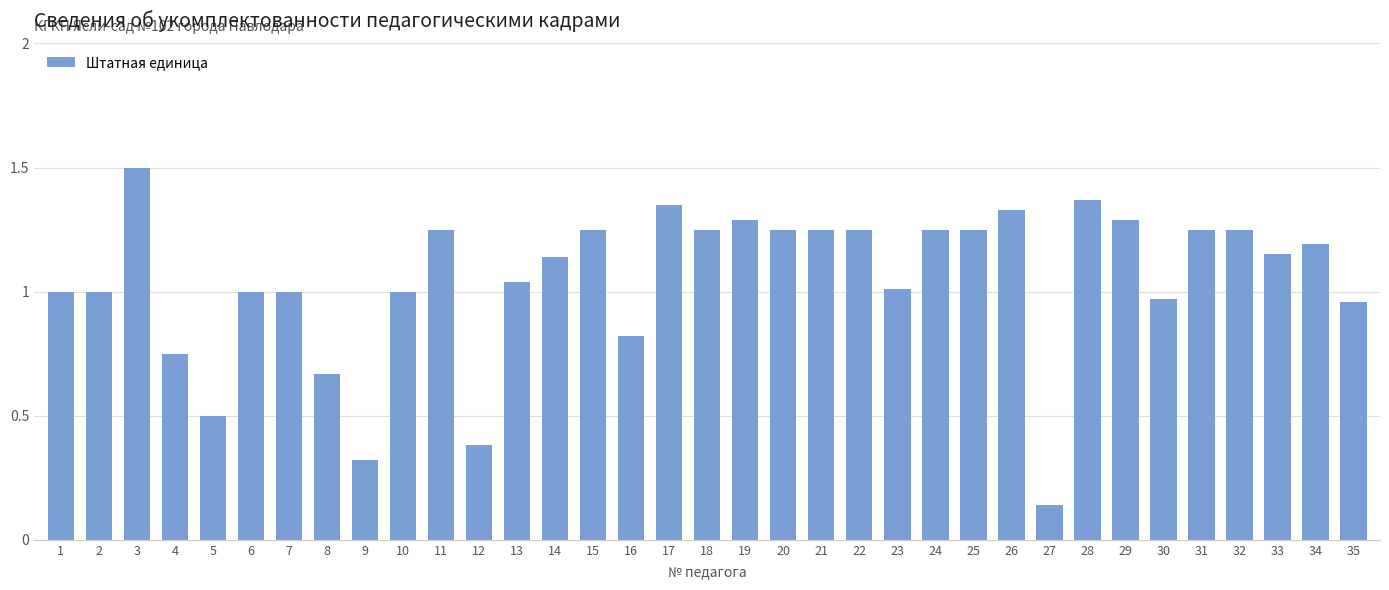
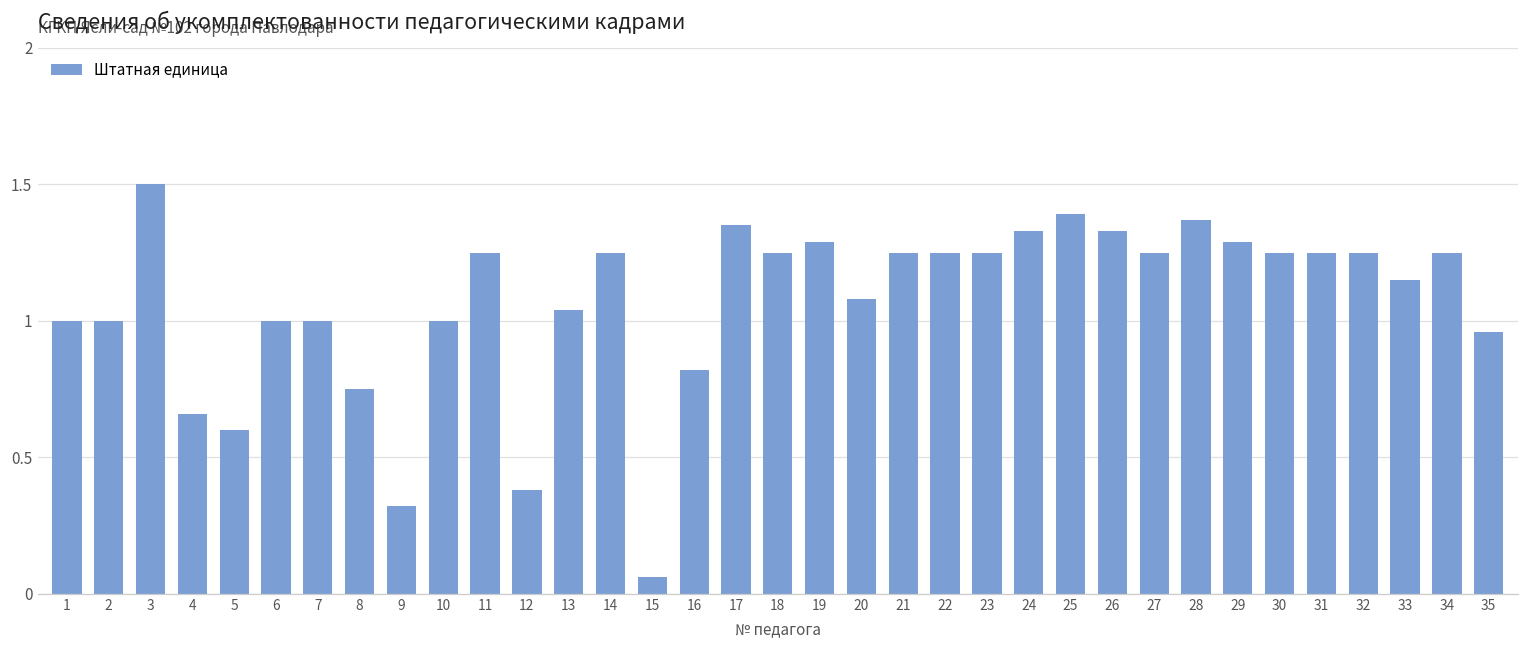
  {
    "1": 1.00,
    "2": 1.00,
    "3": 1.50,
-   "4": 0.75,
-   "5": 0.5,
+   "4": 0.66,
+   "5": 0.6,
    "6": 1.00,
    "7": 1.00,
-   "8": 0.67,
+   "8": 0.75,
    "9": 0.32,
    "10": 1.00,
    "11": 1.25,
    "12": 0.38,
    "13": 1.04,
-   "14": 1.14,
-   "15": 1.25,
+   "14": 1.25,
+   "15": 0.06,
    "16": 0.82,
    "17": 1.35,
    "18": 1.25,
    "19": 1.29,
-   "20": 1.25,
+   "20": 1.08,
    "21": 1.25,
    "22": 1.25,
-   "23": 1.01,
-   "24": 1.25,
-   "25": 1.25,
+   "23": 1.25,
+   "24": 1.33,
+   "25": 1.39,
    "26": 1.33,
-   "27": 0.14,
+   "27": 1.25,
    "28": 1.37,
    "29": 1.29,
-   "30": 0.97,
+   "30": 1.25,
    "31": 1.25,
    "32": 1.25,
    "33": 1.15,
-   "34": 1.19,
+   "34": 1.25,
    "35": 0.96
  }
